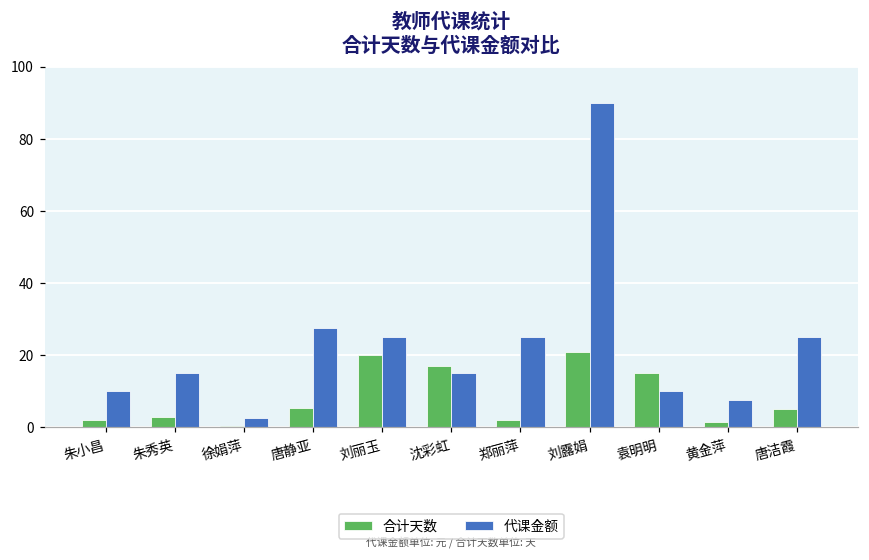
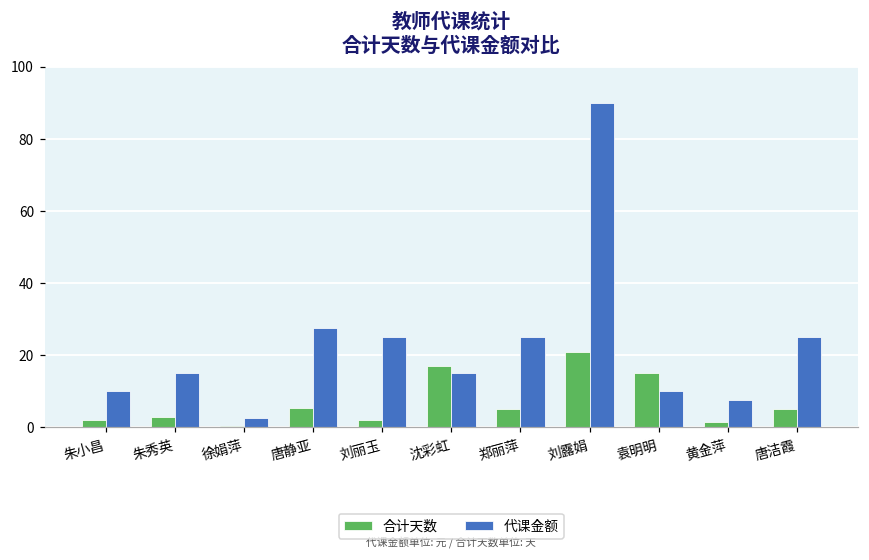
  {
    "合计天数": {
      "朱小昌": 2,
      "朱秀英": 3,
      "唐静亚": 6,
-     "刘丽玉": 20,
+     "刘丽玉": 2,
      "沈彩虹": 17,
-     "郑丽萍": 2,
+     "郑丽萍": 5,
      "刘露娟": 21,
      "袁明明": 15,
      "黄金萍": 2,
      "唐洁霞": 5
    },
    "代课金额": {
      "朱小昌": 10,
      "朱秀英": 15,
      "徐娟萍": 3,
      "唐静亚": 28,
      "刘丽玉": 25,
      "沈彩虹": 15,
      "郑丽萍": 25,
      "刘露娟": 90,
      "袁明明": 10,
      "黄金萍": 8,
      "唐洁霞": 25
    }
  }
